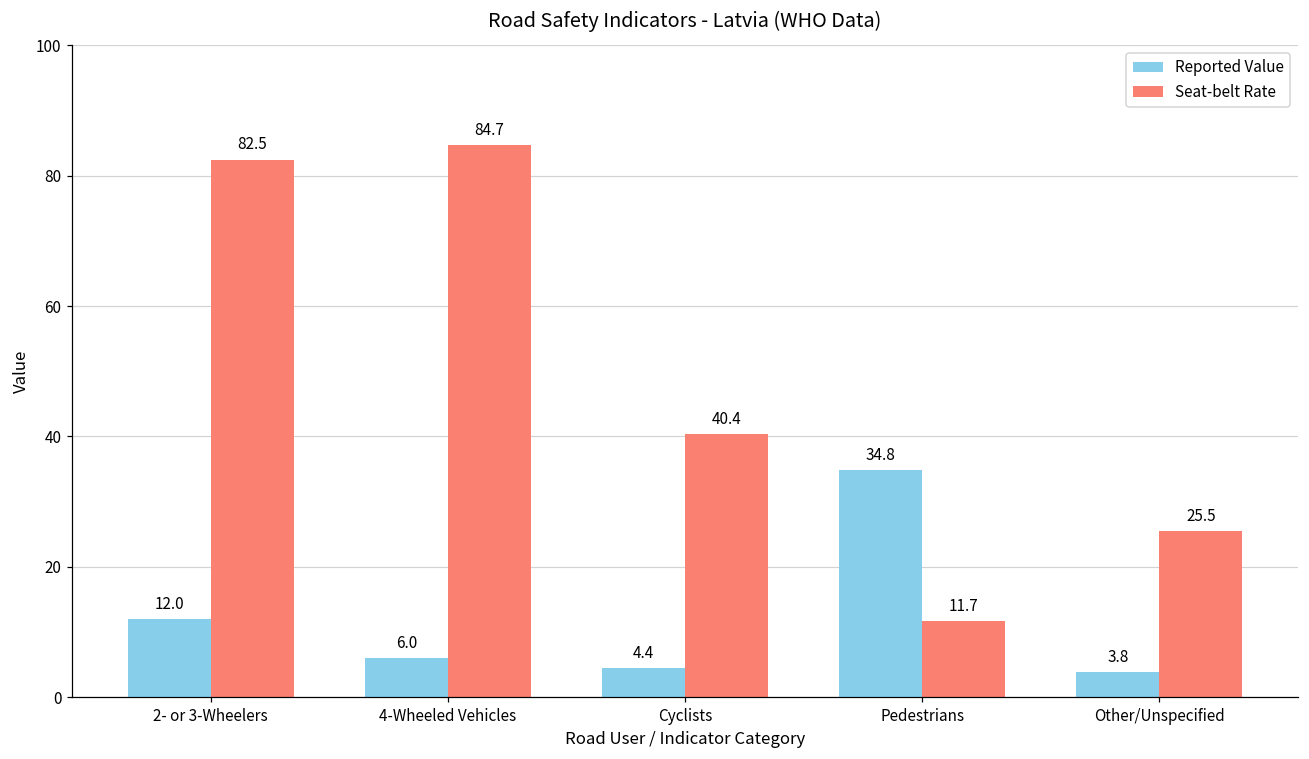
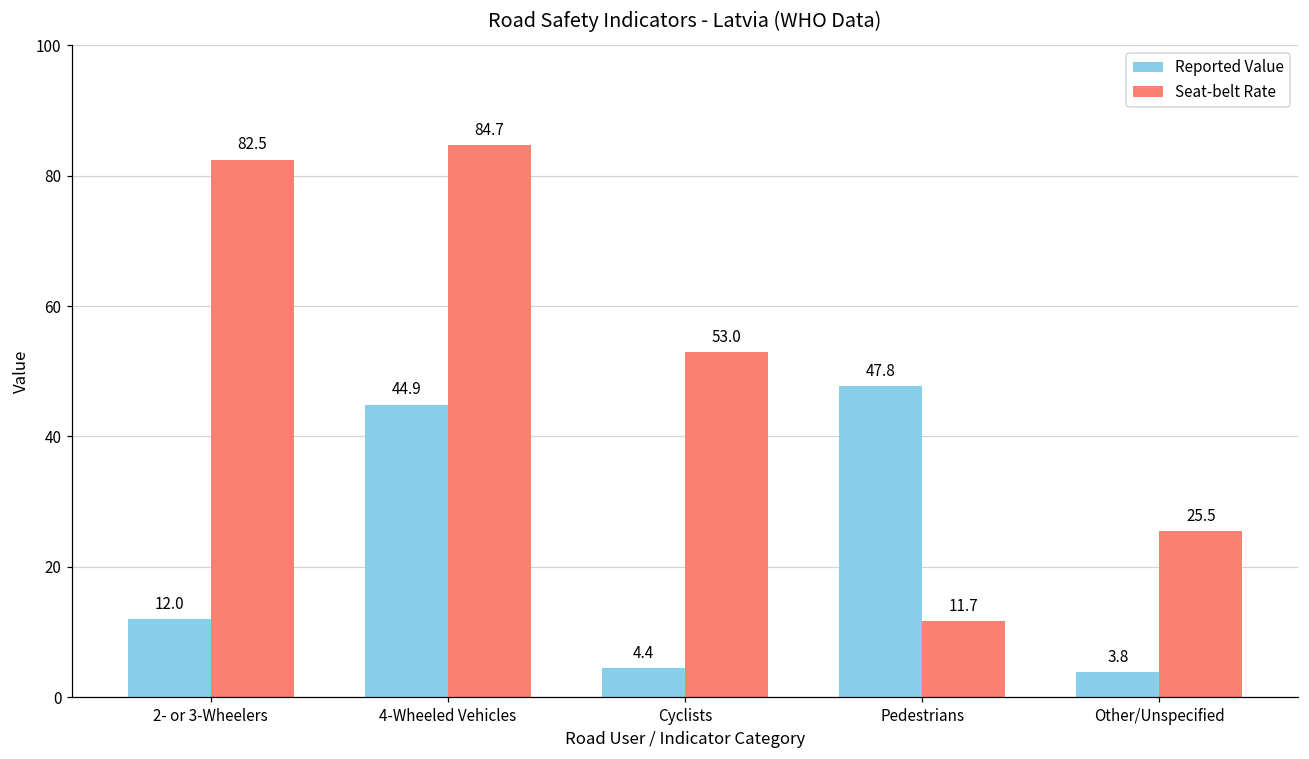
  {
    "Reported Value": {
      "2- or 3-Wheelers": 12.0,
-     "4-Wheeled Vehicles": 6.0,
+     "4-Wheeled Vehicles": 44.9,
      "Cyclists": 4.4,
-     "Pedestrians": 34.8,
+     "Pedestrians": 47.8,
      "Other/Unspecified": 3.8
    },
    "Seat-belt Rate": {
      "2- or 3-Wheelers": 82.5,
      "4-Wheeled Vehicles": 84.7,
-     "Cyclists": 40.4,
+     "Cyclists": 53.0,
      "Pedestrians": 11.7,
      "Other/Unspecified": 25.5
    }
  }
